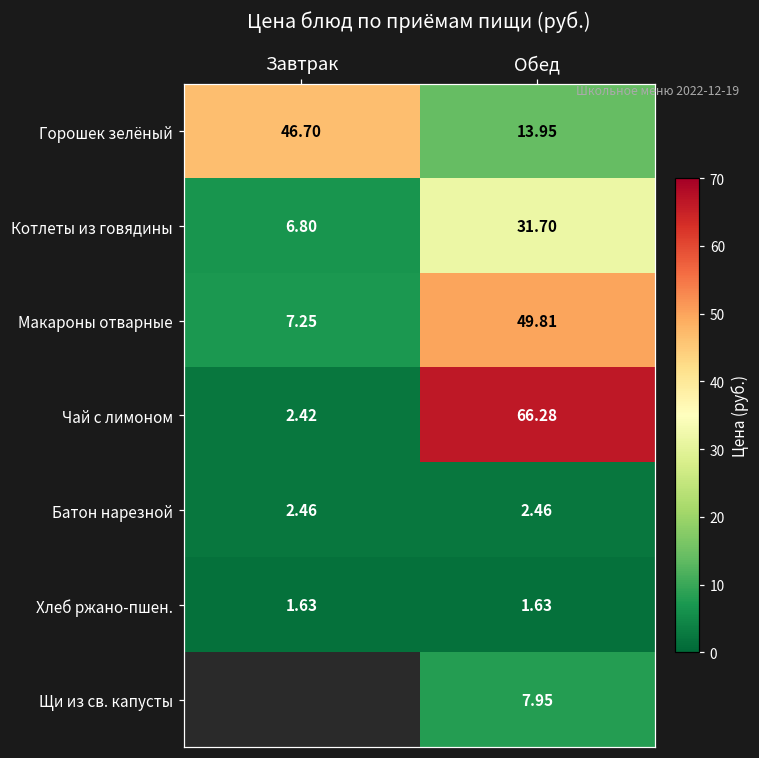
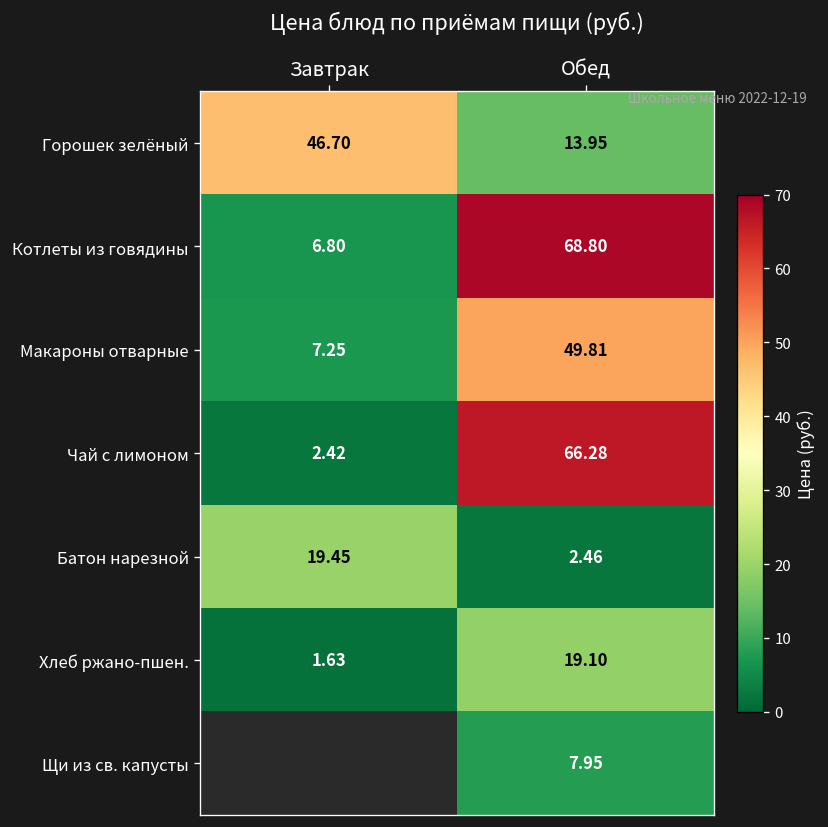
  {
    "Горошек зелёный": {
      "Завтрак": 46.70,
      "Обед": 13.95
    },
    "Котлеты из говядины": {
      "Завтрак": 6.80,
-     "Обед": 31.70
+     "Обед": 68.80
    },
    "Макароны отварные": {
      "Завтрак": 7.25,
      "Обед": 49.81
    },
    "Чай с лимоном": {
      "Завтрак": 2.42,
      "Обед": 66.28
    },
    "Батон нарезной": {
-     "Завтрак": 2.46,
+     "Завтрак": 19.45,
      "Обед": 2.46
    },
    "Хлеб ржано-пшен.": {
      "Завтрак": 1.63,
-     "Обед": 1.63
+     "Обед": 19.10
    },
    "Щи из св. капусты": {
      "Обед": 7.95
    }
  }
